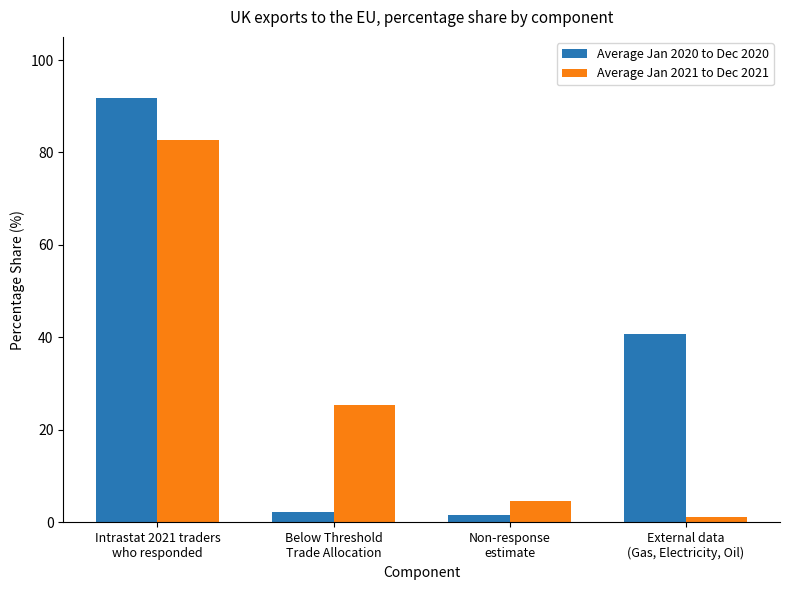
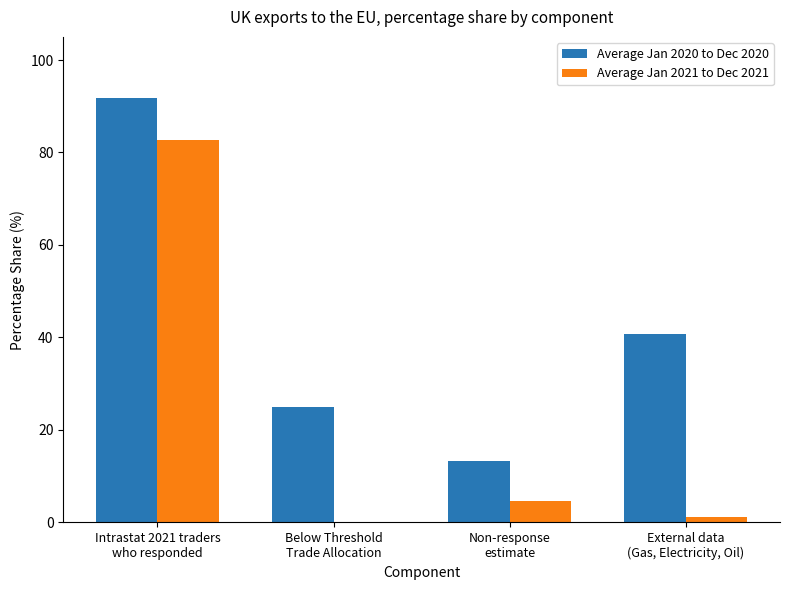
  {
    "Average Jan 2020 to Dec 2020": {
      "Intrastat 2021 traders who responded": 92,
-     "Below Threshold Trade Allocation": 2,
-     "Non-response estimate": 2,
+     "Below Threshold Trade Allocation": 25,
+     "Non-response estimate": 13,
      "External data (Gas, Electricity, Oil)": 41
    },
    "Average Jan 2021 to Dec 2021": {
      "Intrastat 2021 traders who responded": 83,
-     "Below Threshold Trade Allocation": 25,
+     "Below Threshold Trade Allocation": 0,
      "Non-response estimate": 5,
      "External data (Gas, Electricity, Oil)": 1
    }
  }
